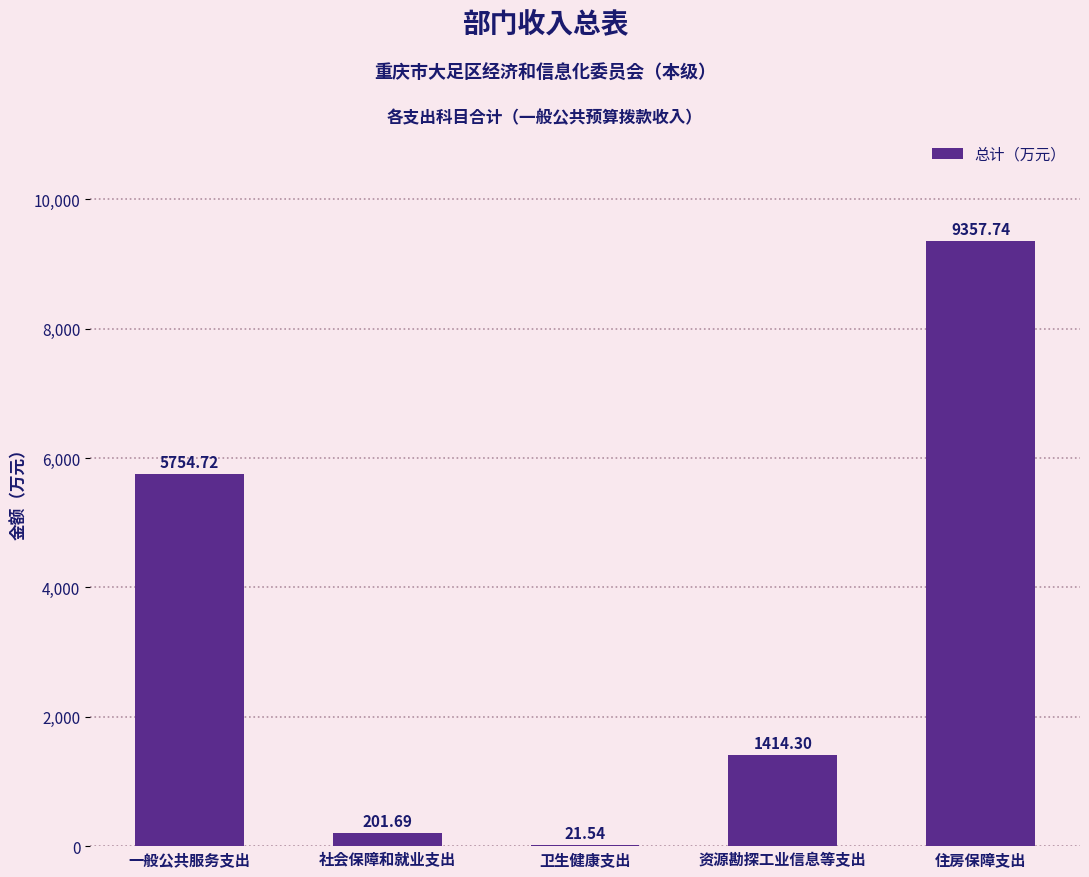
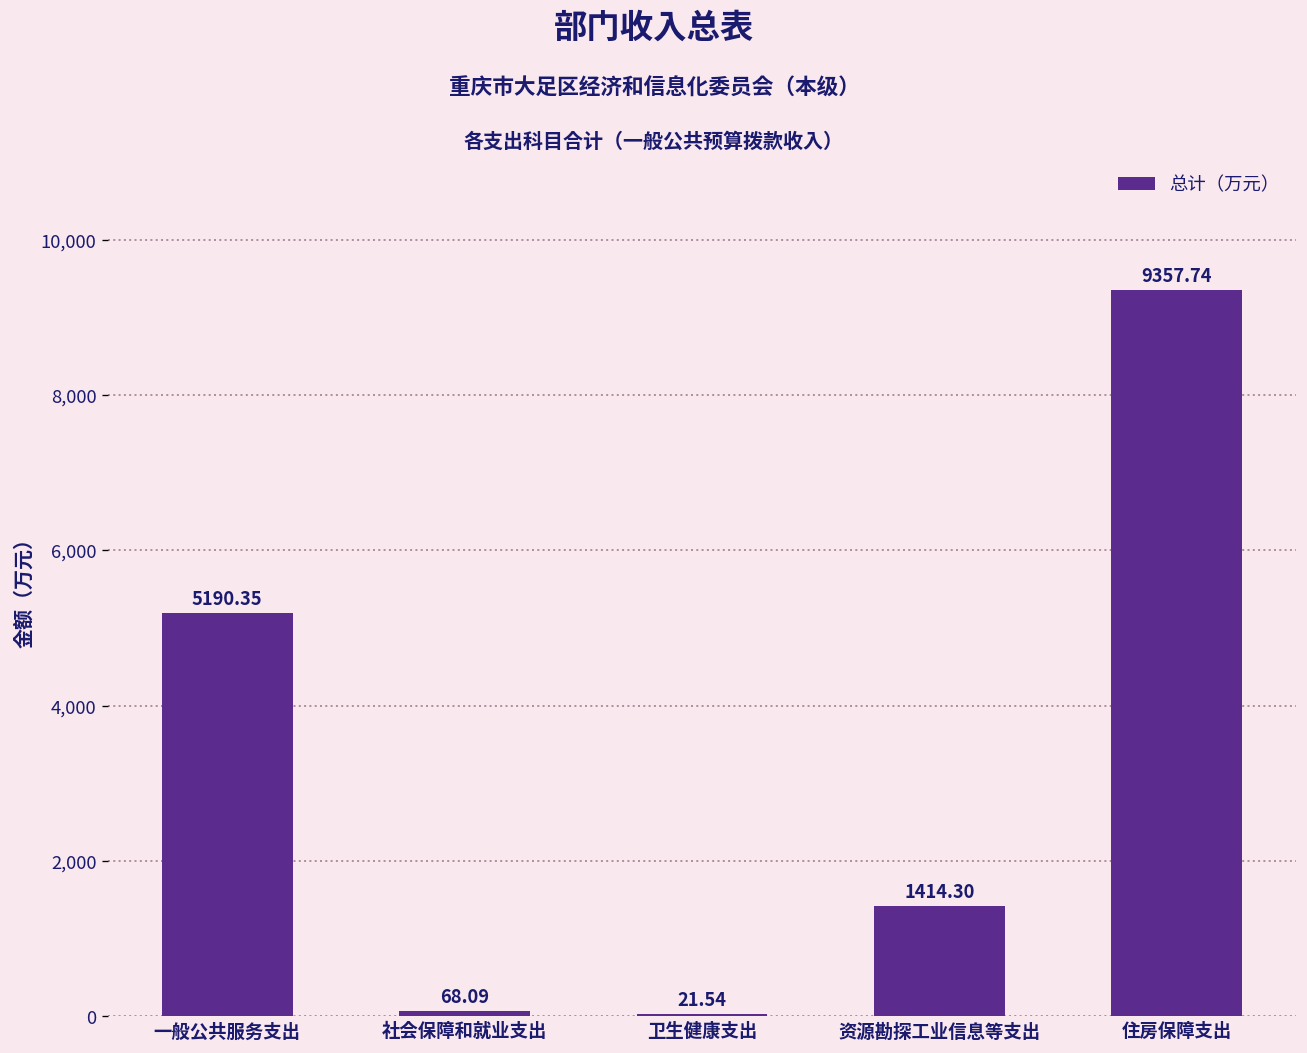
  {
-   "一般公共服务支出": 5754.72,
-   "社会保障和就业支出": 201.69,
+   "一般公共服务支出": 5190.35,
+   "社会保障和就业支出": 68.09,
    "卫生健康支出": 21.54,
    "资源勘探工业信息等支出": 1414.30,
    "住房保障支出": 9357.74
  }
